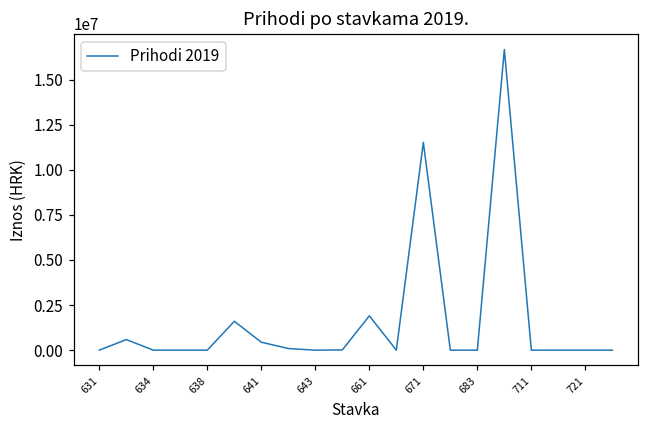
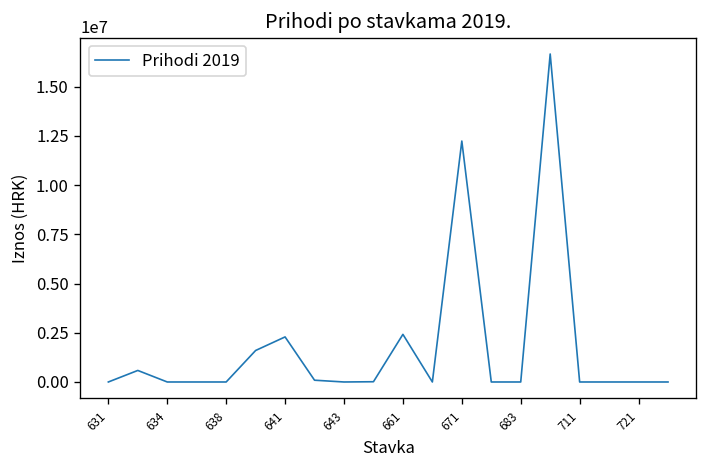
  {
    "631": 0,
    "634": 0,
    "638": 0,
-   "641": 400000,
+   "641": 2300000,
    "643": 0,
-   "661": 1900000,
-   "671": 11500000,
+   "661": 2400000,
+   "671": 12200000,
    "683": 0,
    "711": 0,
    "721": 0
  }
